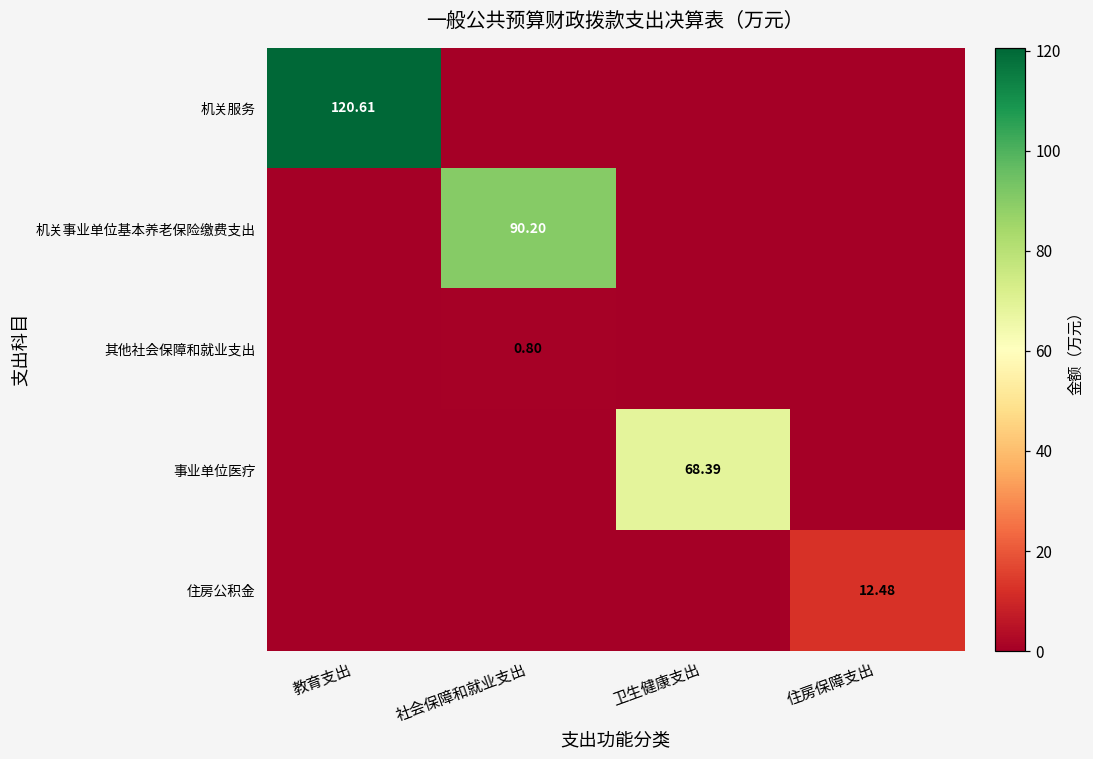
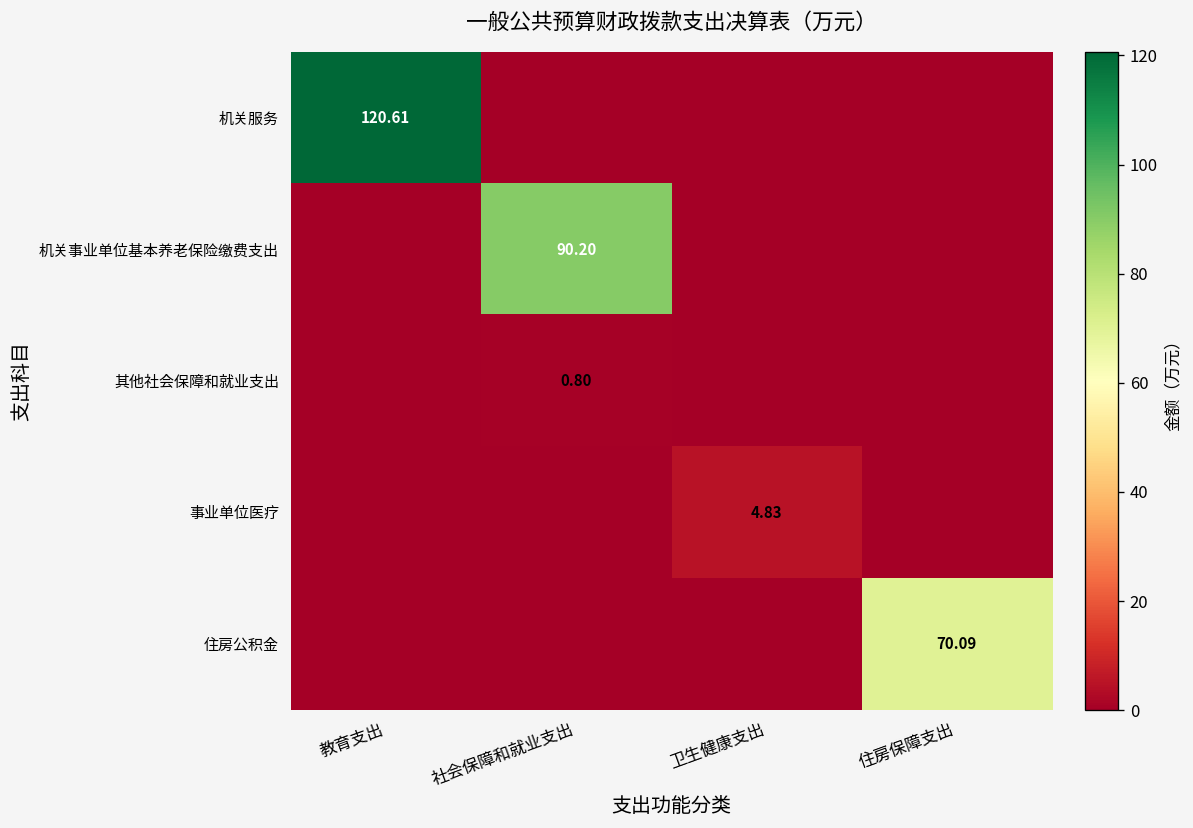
  {
    "机关服务": {
      "教育支出": 120.61
    },
    "机关事业单位基本养老保险缴费支出": {
      "社会保障和就业支出": 90.20
    },
    "其他社会保障和就业支出": {
      "社会保障和就业支出": 0.80
    },
    "事业单位医疗": {
-     "卫生健康支出": 68.39
+     "卫生健康支出": 4.83
    },
    "住房公积金": {
-     "住房保障支出": 12.48
+     "住房保障支出": 70.09
    }
  }
